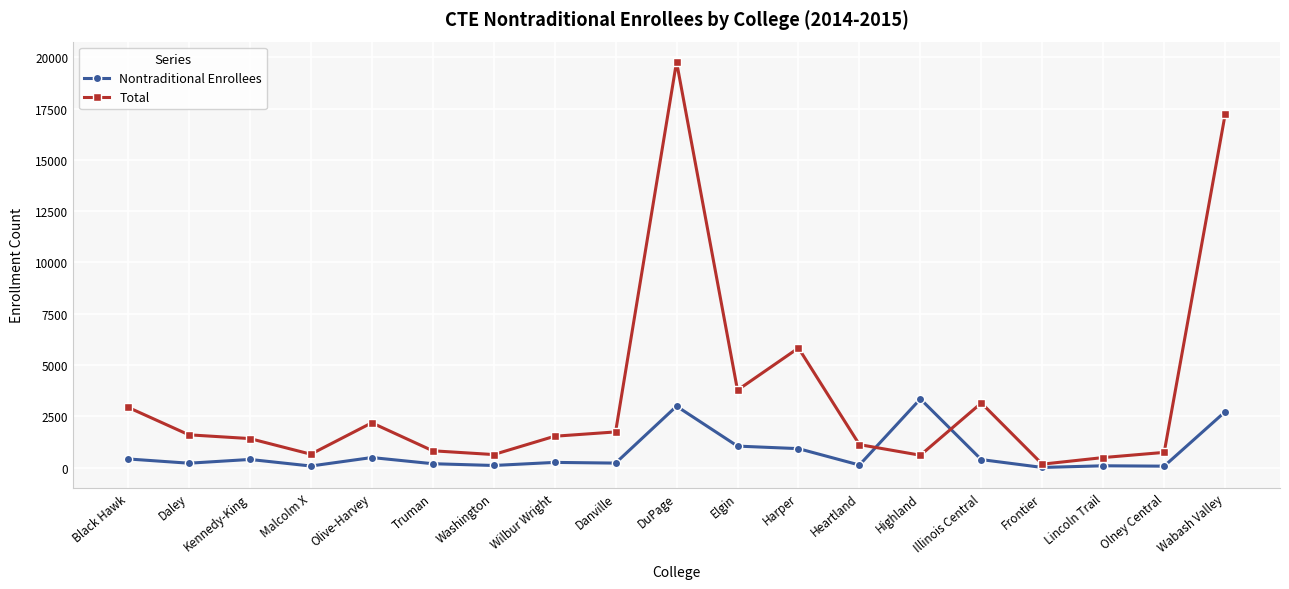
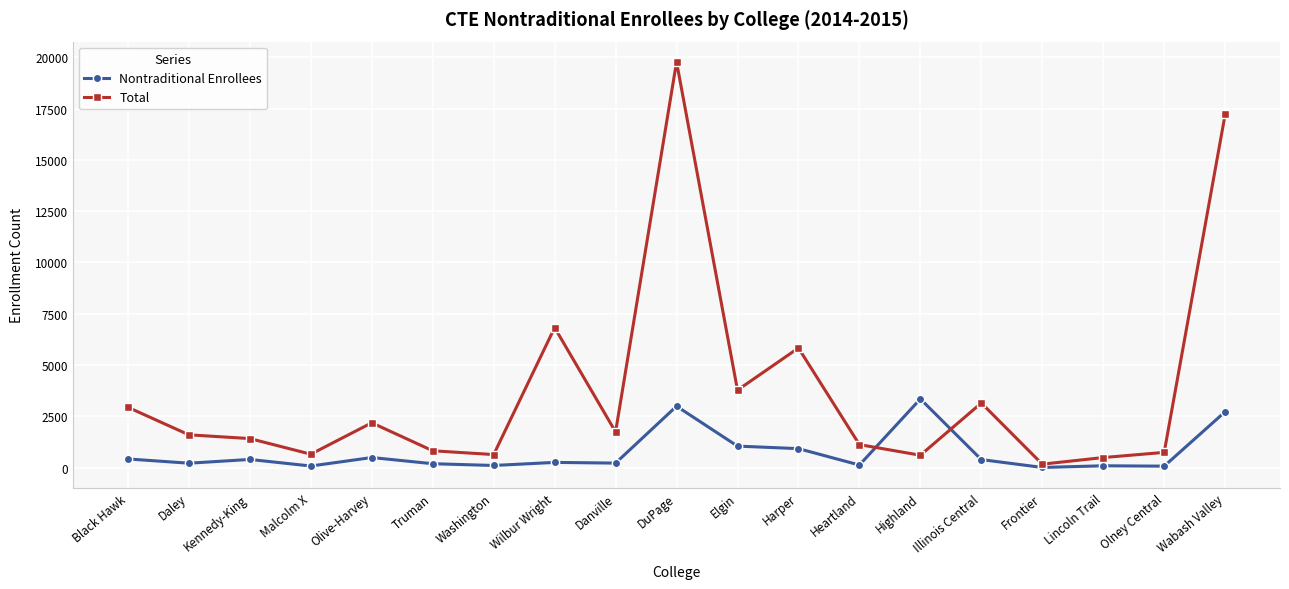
  {
    "Nontraditional Enrollees": {
      "Black Hawk": 400,
      "Daley": 200,
      "Kennedy-King": 400,
      "Malcolm X": 100,
      "Olive-Harvey": 500,
      "Truman": 200,
      "Washington": 100,
      "Wilbur Wright": 300,
      "Danville": 200,
      "DuPage": 3000,
      "Elgin": 1000,
      "Harper": 900,
      "Heartland": 100,
      "Highland": 3300,
      "Illinois Central": 400,
      "Frontier": 0,
      "Lincoln Trail": 100,
      "Olney Central": 100,
      "Wabash Valley": 2700
    },
    "Total": {
      "Black Hawk": 2900,
      "Daley": 1600,
      "Kennedy-King": 1400,
      "Malcolm X": 700,
      "Olive-Harvey": 2200,
      "Truman": 800,
      "Washington": 600,
-     "Wilbur Wright": 1500,
+     "Wilbur Wright": 6800,
      "Danville": 1700,
      "DuPage": 19800,
      "Elgin": 3800,
      "Harper": 5800,
      "Heartland": 1100,
      "Highland": 600,
      "Illinois Central": 3200,
      "Frontier": 200,
      "Lincoln Trail": 500,
      "Olney Central": 700,
      "Wabash Valley": 17200
    }
  }
